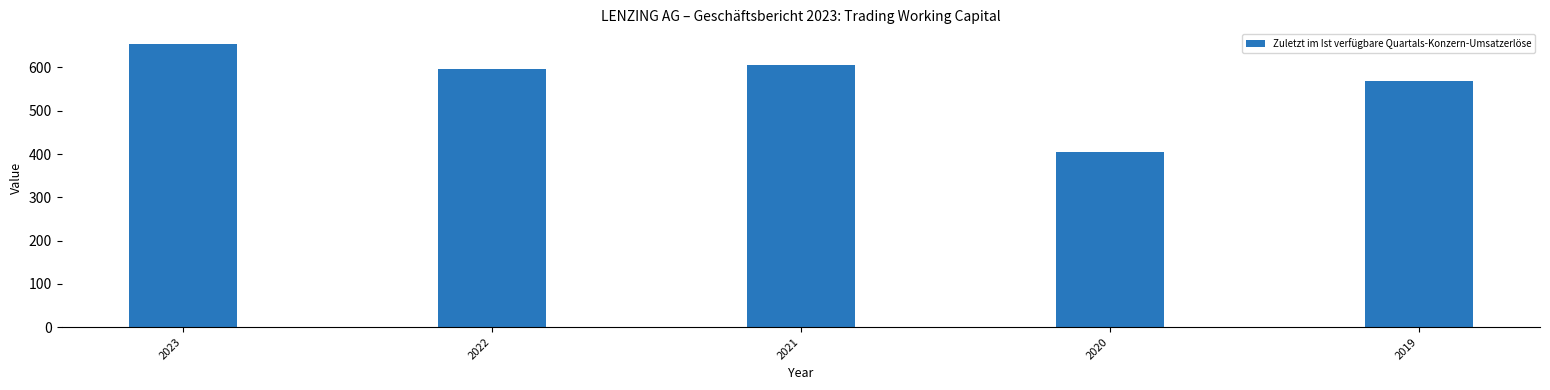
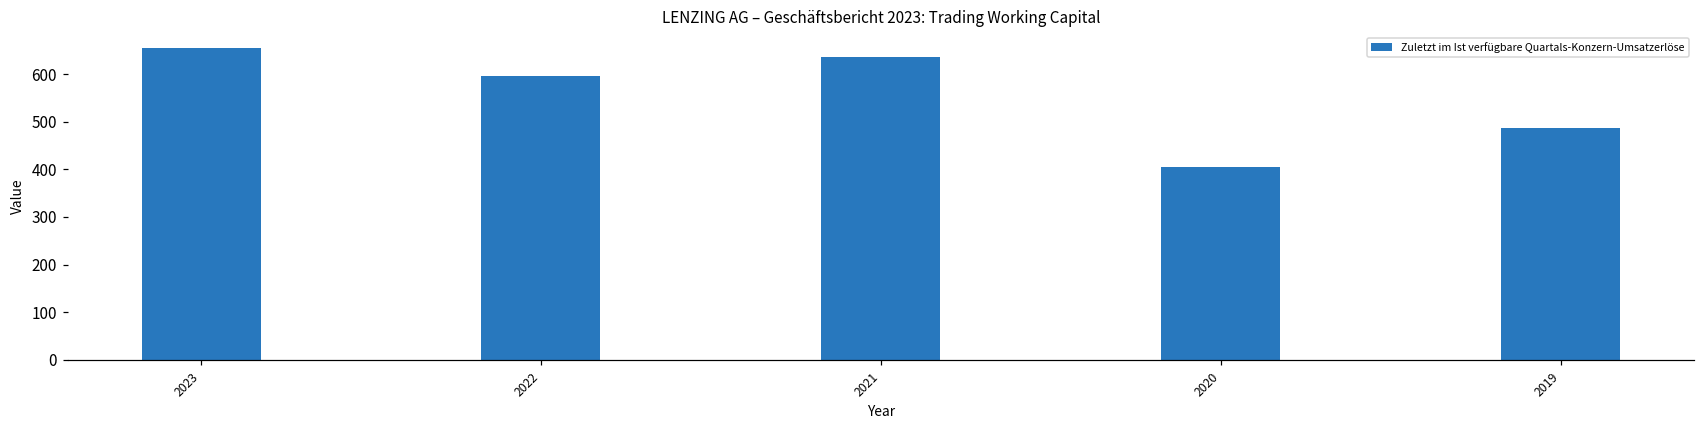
  {
    "2023": 660,
    "2022": 600,
-   "2021": 610,
+   "2021": 640,
    "2020": 400,
-   "2019": 570
+   "2019": 490
  }
